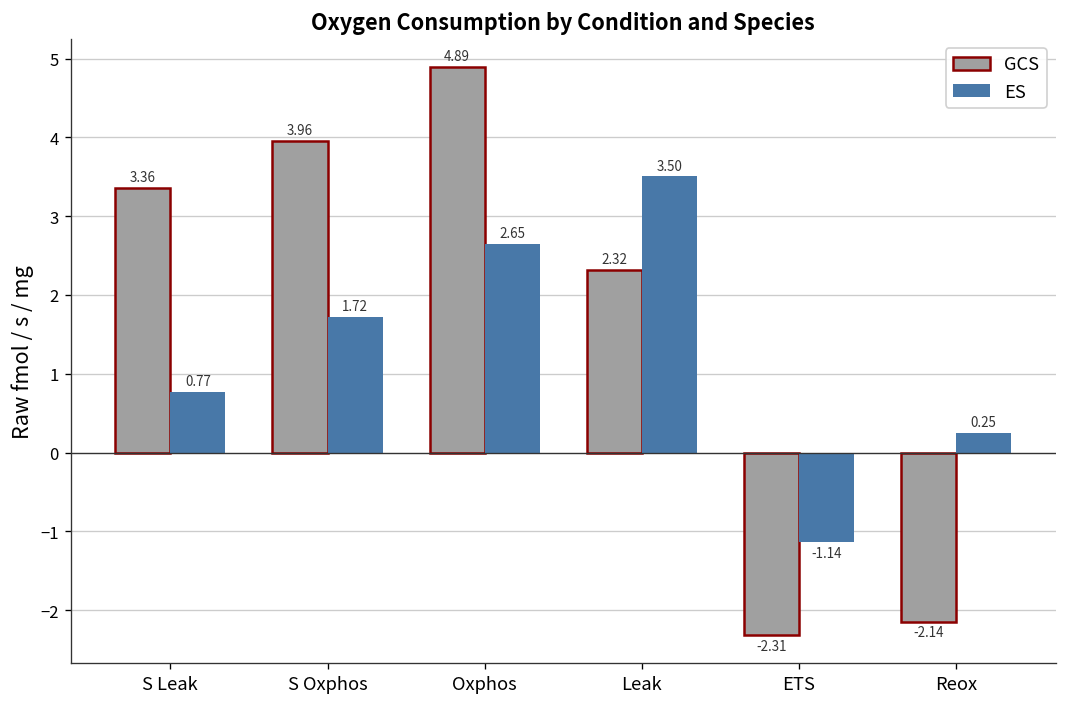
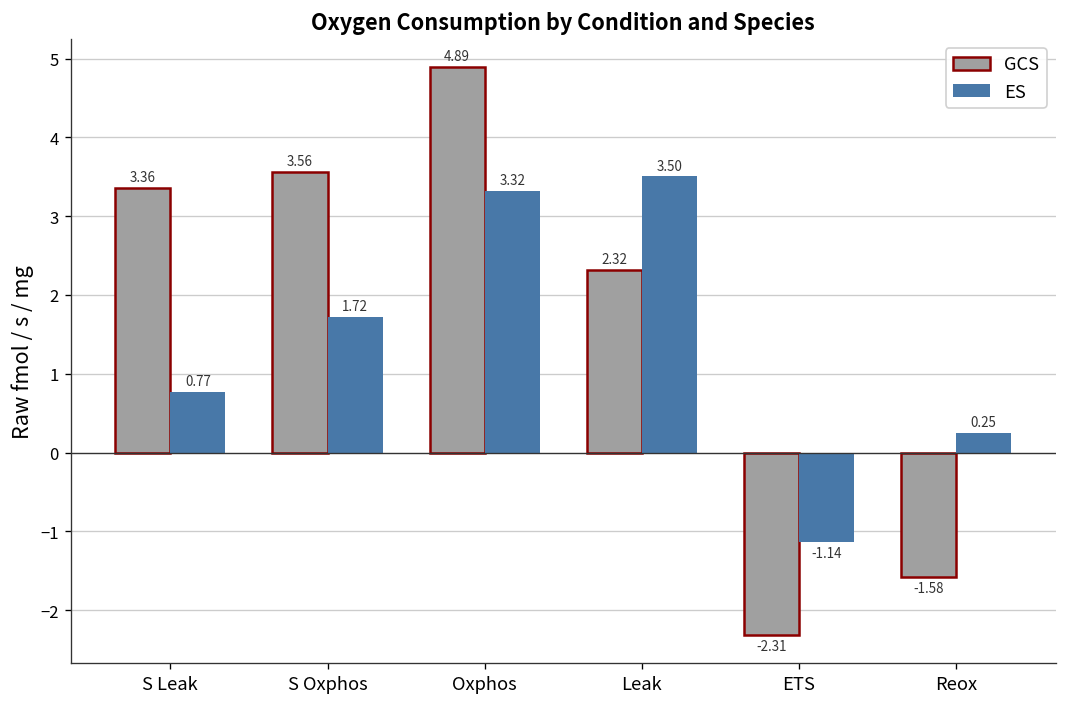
  {
    "GCS": {
      "S Leak": 3.36,
-     "S Oxphos": 3.96,
+     "S Oxphos": 3.56,
      "Oxphos": 4.89,
      "Leak": 2.32,
      "ETS": -2.31,
-     "Reox": -2.14
+     "Reox": -1.58
    },
    "ES": {
      "S Leak": 0.77,
      "S Oxphos": 1.72,
-     "Oxphos": 2.65,
+     "Oxphos": 3.32,
      "Leak": 3.50,
      "ETS": -1.14,
      "Reox": 0.25
    }
  }
